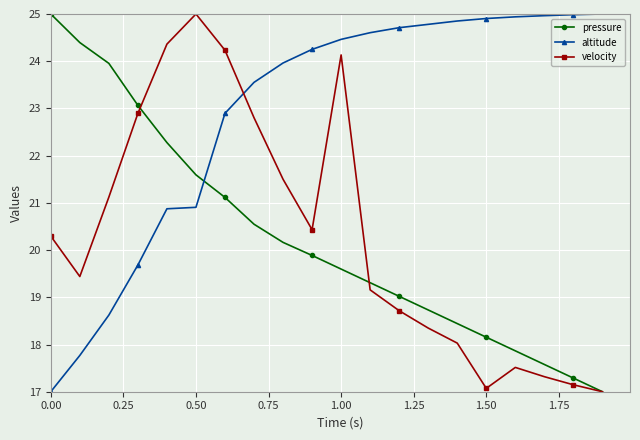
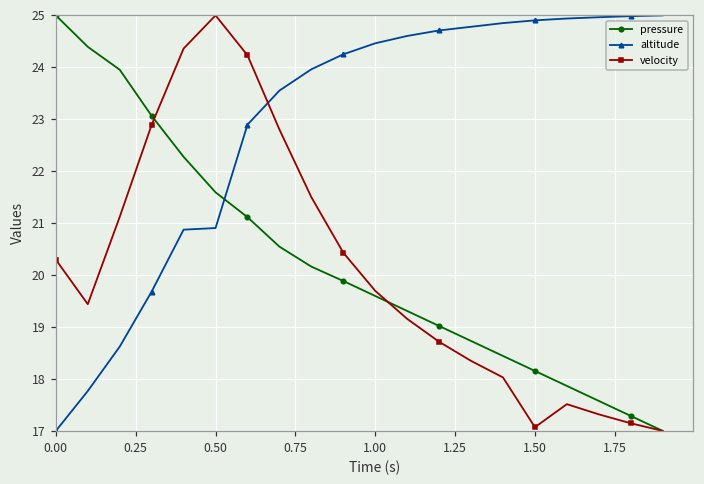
  {
    "pressure": {
      "0.00": 25.0,
      "0.50": 21.6,
      "1.00": 19.6,
      "1.50": 18.2
    },
    "altitude": {
      "0.00": 17.0,
      "0.50": 20.9,
      "1.00": 24.5,
      "1.50": 24.9
    },
    "velocity": {
      "0.00": 20.3,
      "0.50": 25.0,
-     "1.00": 24.1,
+     "1.00": 19.7,
      "1.50": 17.1
    }
  }
